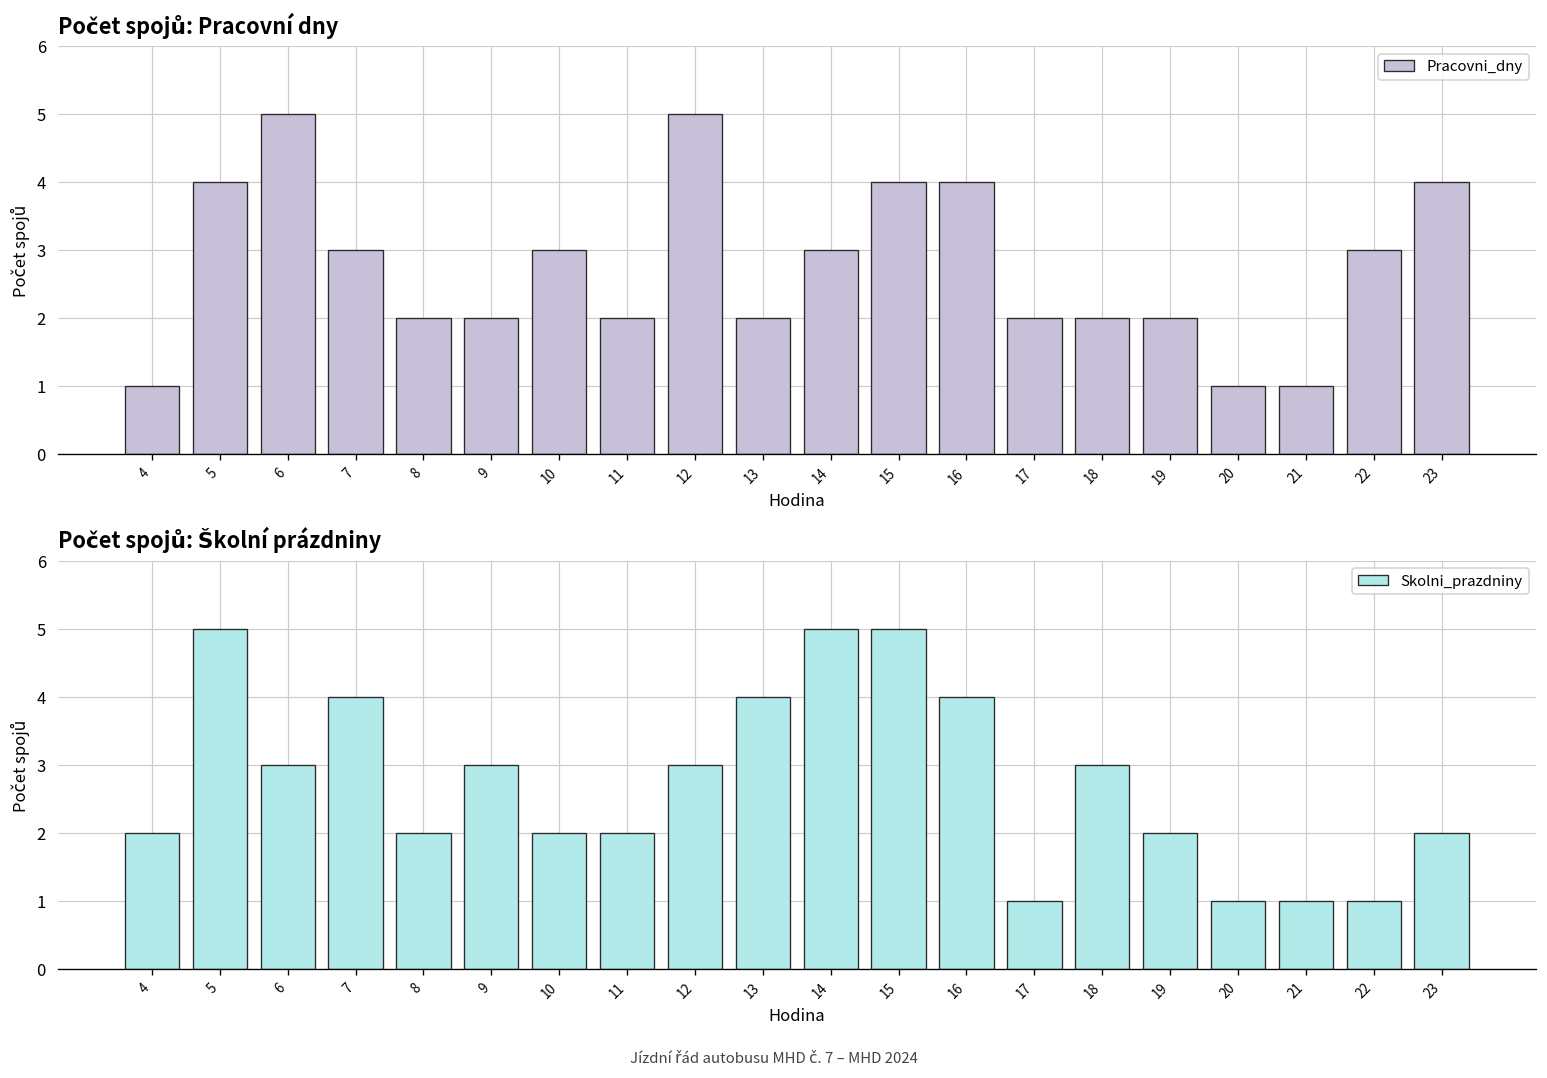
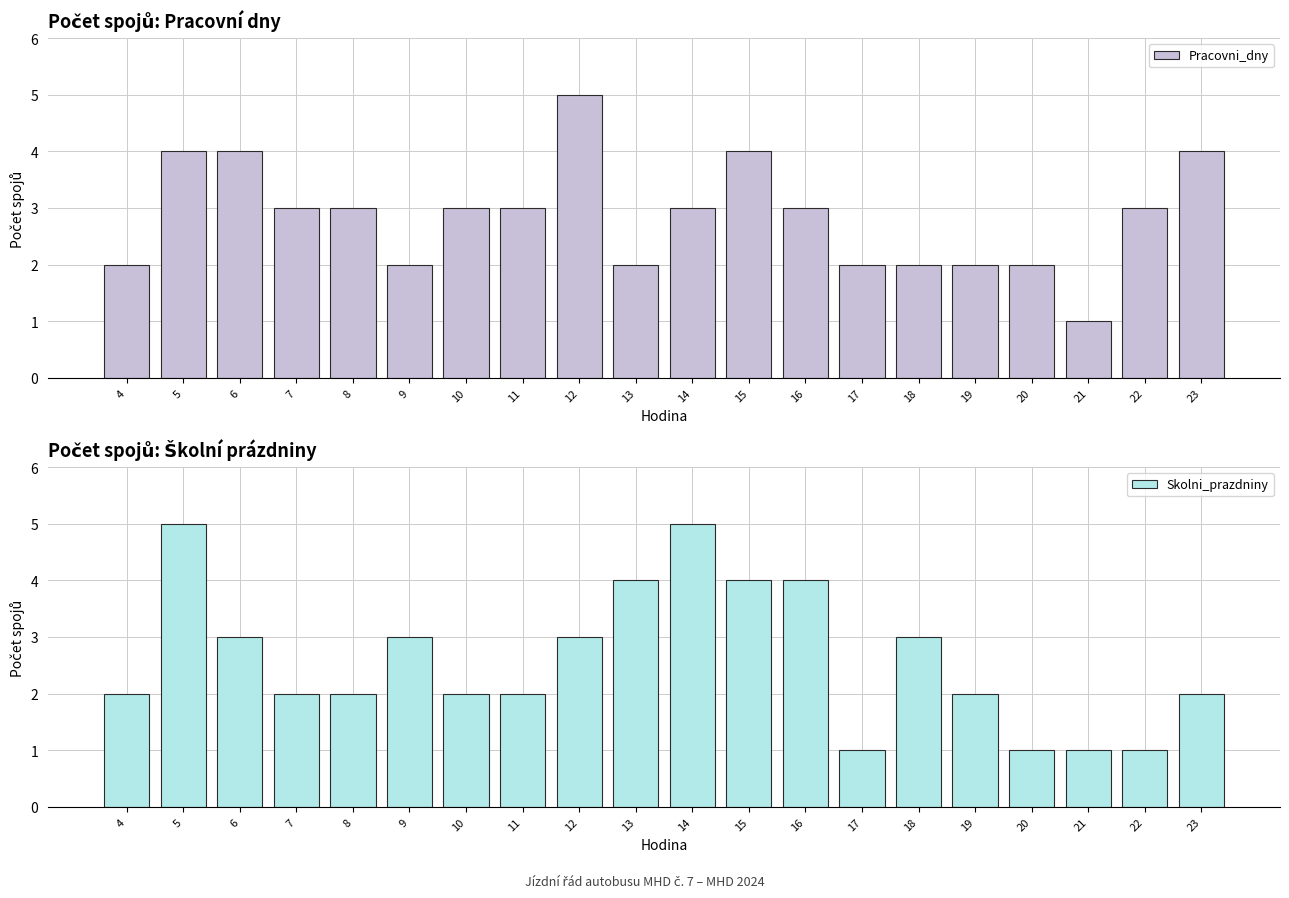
  {
    "Počet spojů: Pracovní dny": {
-     "4": 1,
+     "4": 2,
      "5": 4,
-     "6": 5,
+     "6": 4,
      "7": 3,
-     "8": 2,
+     "8": 3,
      "9": 2,
      "10": 3,
-     "11": 2,
+     "11": 3,
      "12": 5,
      "13": 2,
      "14": 3,
      "15": 4,
-     "16": 4,
+     "16": 3,
      "17": 2,
      "18": 2,
      "19": 2,
-     "20": 1,
+     "20": 2,
      "21": 1,
      "22": 3,
      "23": 4
    },
    "Počet spojů: Školní prázdniny": {
      "4": 2,
      "5": 5,
      "6": 3,
-     "7": 4,
+     "7": 2,
      "8": 2,
      "9": 3,
      "10": 2,
      "11": 2,
      "12": 3,
      "13": 4,
      "14": 5,
-     "15": 5,
+     "15": 4,
      "16": 4,
      "17": 1,
      "18": 3,
      "19": 2,
      "20": 1,
      "21": 1,
      "22": 1,
      "23": 2
    }
  }
